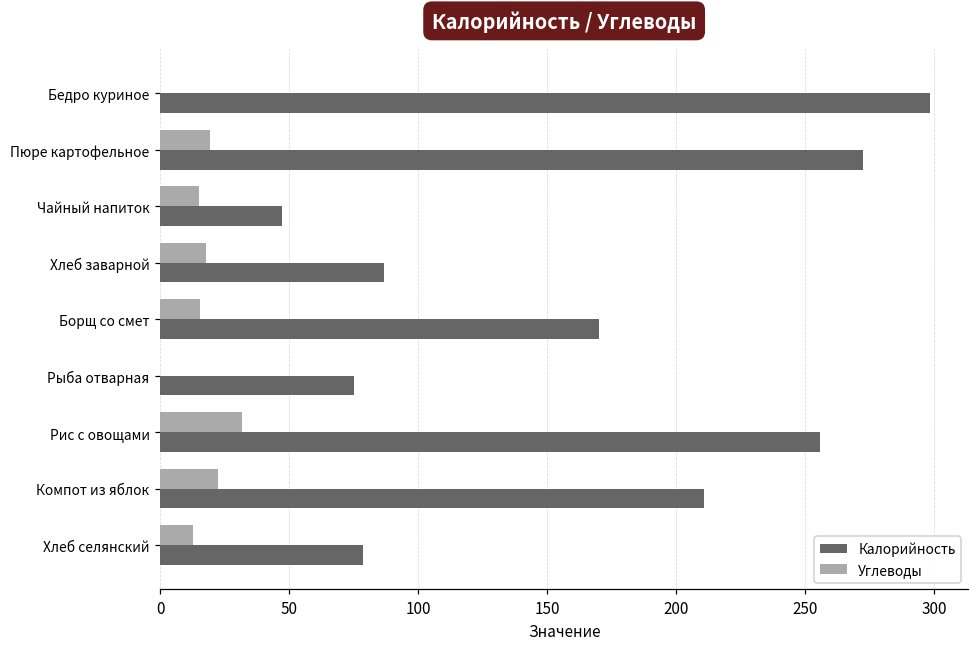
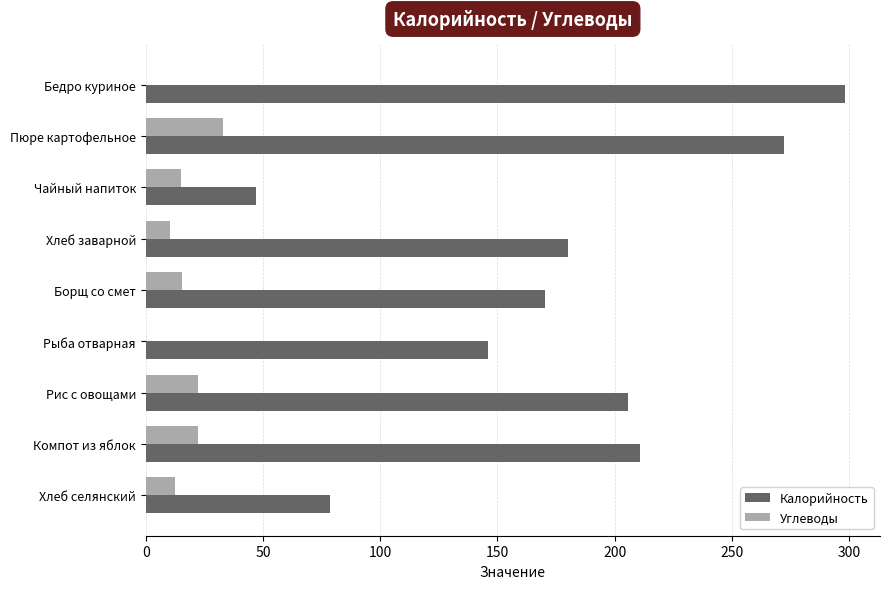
  {
    "Калорийность": {
      "Бедро куриное": 298,
      "Пюре картофельное": 272,
      "Чайный напиток": 47,
-     "Хлеб заварной": 87,
+     "Хлеб заварной": 180,
      "Борщ со смет": 170,
-     "Рыба отварная": 75,
-     "Рис с овощами": 256,
+     "Рыба отварная": 146,
+     "Рис с овощами": 206,
      "Компот из яблок": 211,
      "Хлеб селянский": 78
    },
    "Углеводы": {
      "Бедро куриное": 0,
-     "Пюре картофельное": 19,
+     "Пюре картофельное": 33,
      "Чайный напиток": 15,
-     "Хлеб заварной": 18,
+     "Хлеб заварной": 10,
      "Борщ со смет": 15,
      "Рыба отварная": 0,
-     "Рис с овощами": 32,
+     "Рис с овощами": 22,
      "Компот из яблок": 22,
      "Хлеб селянский": 13
    }
  }
